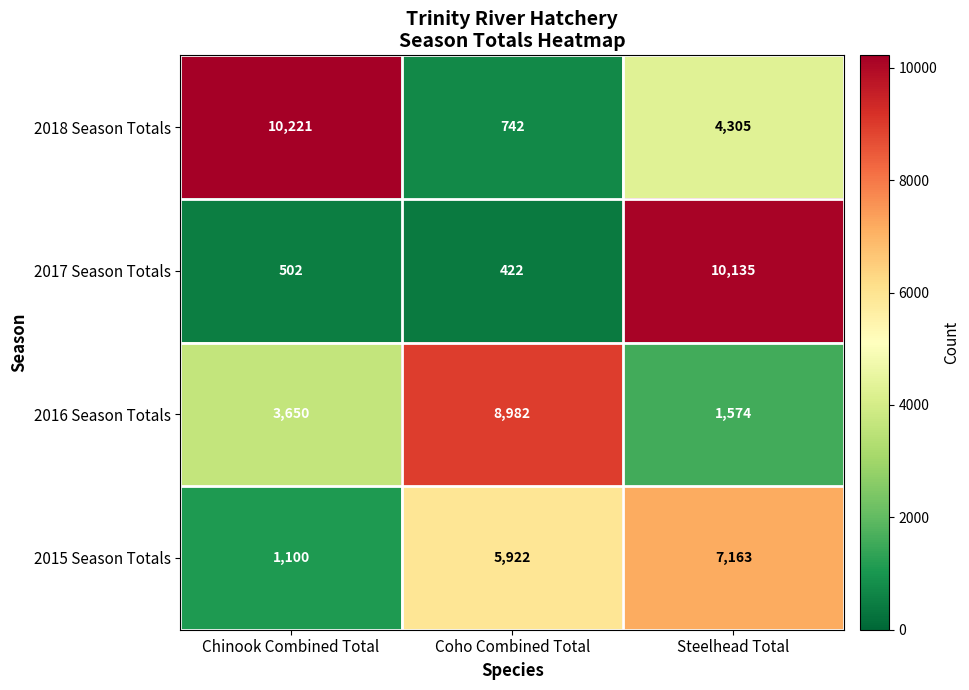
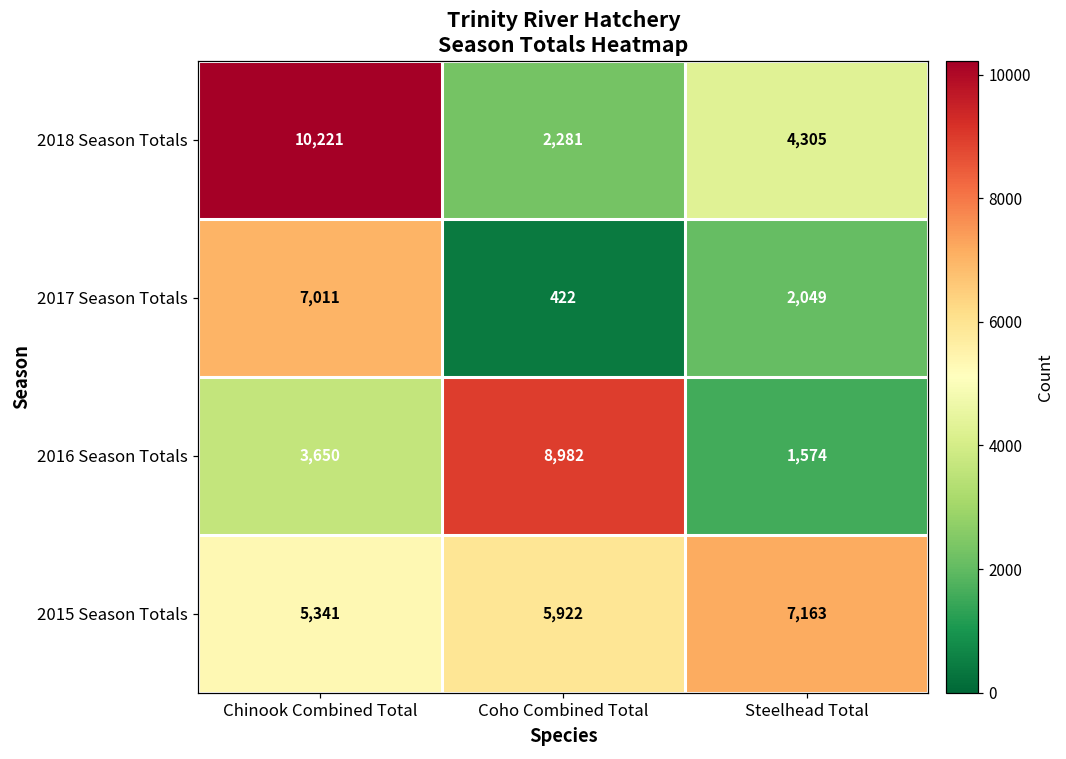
  {
    "2018 Season Totals": {
      "Chinook Combined Total": "10,221",
-     "Coho Combined Total": "742",
+     "Coho Combined Total": "2,281",
      "Steelhead Total": "4,305"
    },
    "2017 Season Totals": {
-     "Chinook Combined Total": "502",
+     "Chinook Combined Total": "7,011",
      "Coho Combined Total": "422",
-     "Steelhead Total": "10,135"
+     "Steelhead Total": "2,049"
    },
    "2016 Season Totals": {
      "Chinook Combined Total": "3,650",
      "Coho Combined Total": "8,982",
      "Steelhead Total": "1,574"
    },
    "2015 Season Totals": {
-     "Chinook Combined Total": "1,100",
+     "Chinook Combined Total": "5,341",
      "Coho Combined Total": "5,922",
      "Steelhead Total": "7,163"
    }
  }
